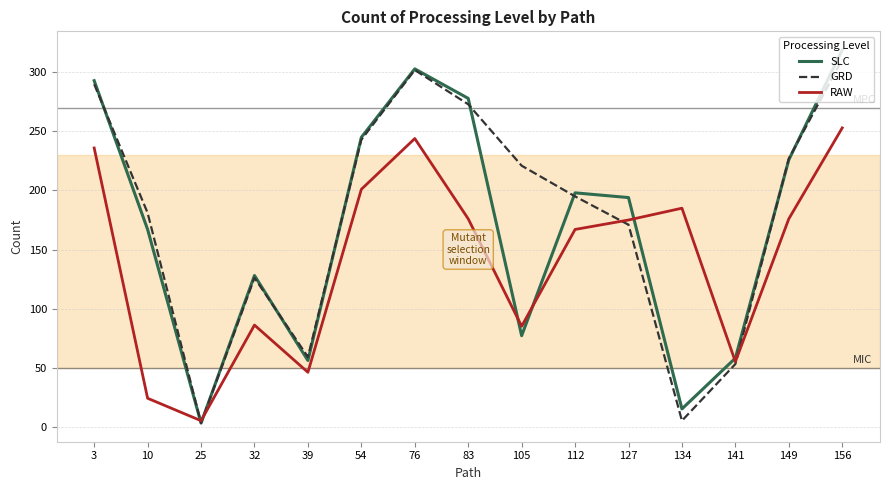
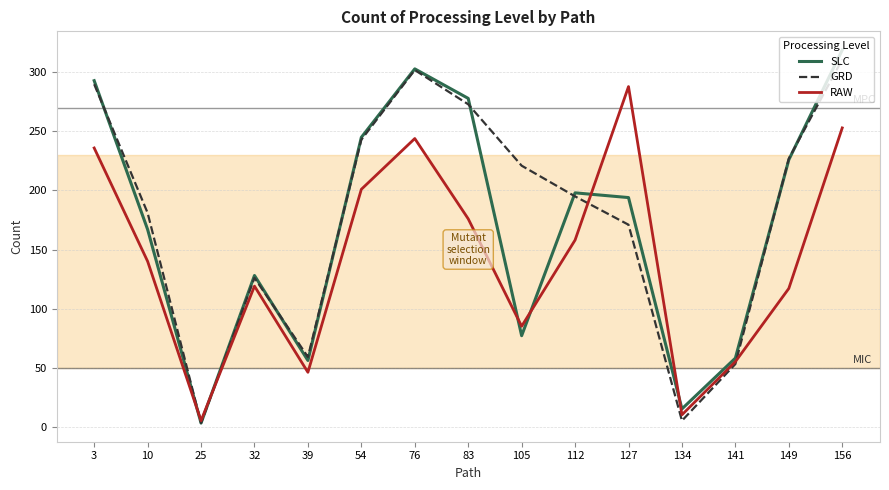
  {
    "SLC": {
      "3": 293,
      "10": 167,
      "39": 56,
      "83": 278,
      "105": 77,
      "112": 198,
      "127": 194,
      "134": 15,
      "141": 58
    },
    "GRD": {
      "3": 290,
      "10": 181,
      "39": 59,
      "83": 273,
      "105": 221,
      "112": 195,
      "127": 171,
      "134": 5
    },
    "RAW": {
      "3": 236,
-     "10": 24,
-     "32": 86,
+     "10": 140,
+     "32": 119,
      "39": 46,
      "54": 201,
      "76": 244,
      "83": 176,
      "105": 85,
-     "112": 167,
-     "127": 175,
-     "134": 185,
-     "149": 176,
+     "112": 158,
+     "127": 288,
+     "134": 10,
+     "149": 117,
      "156": 253
    }
  }
